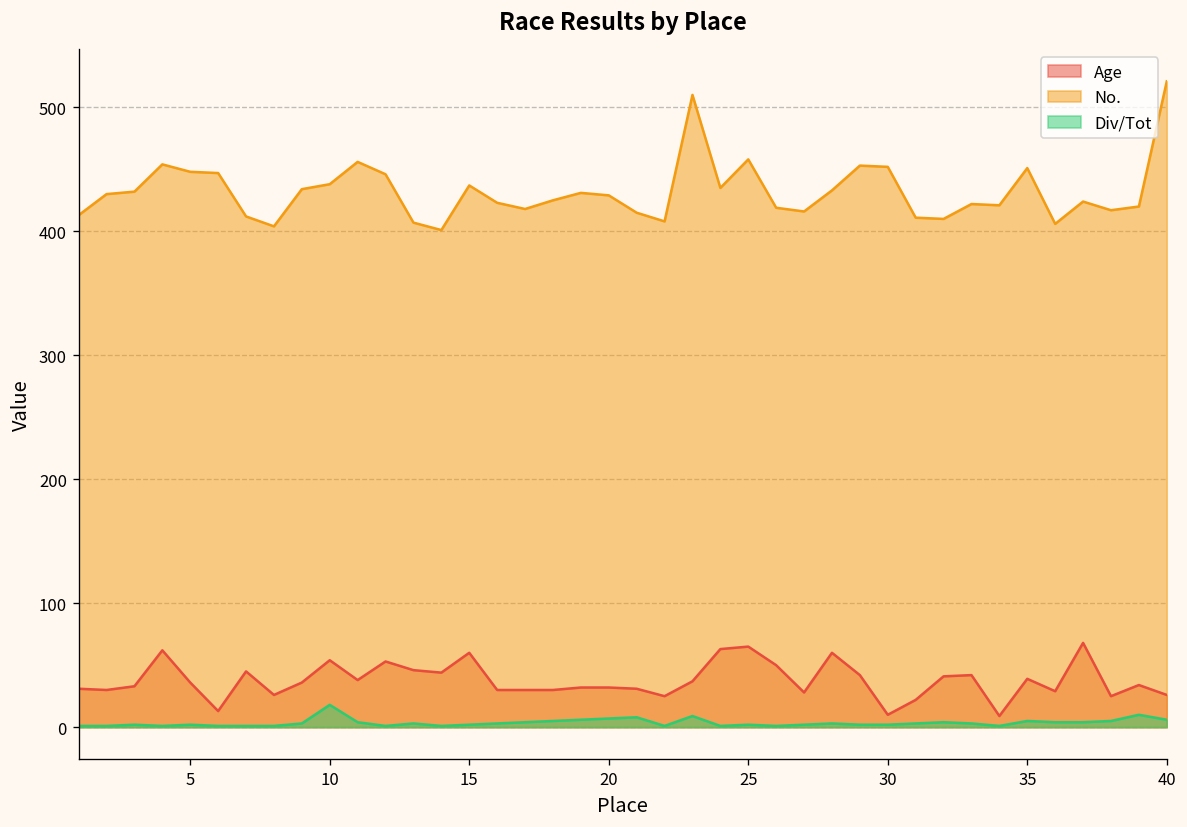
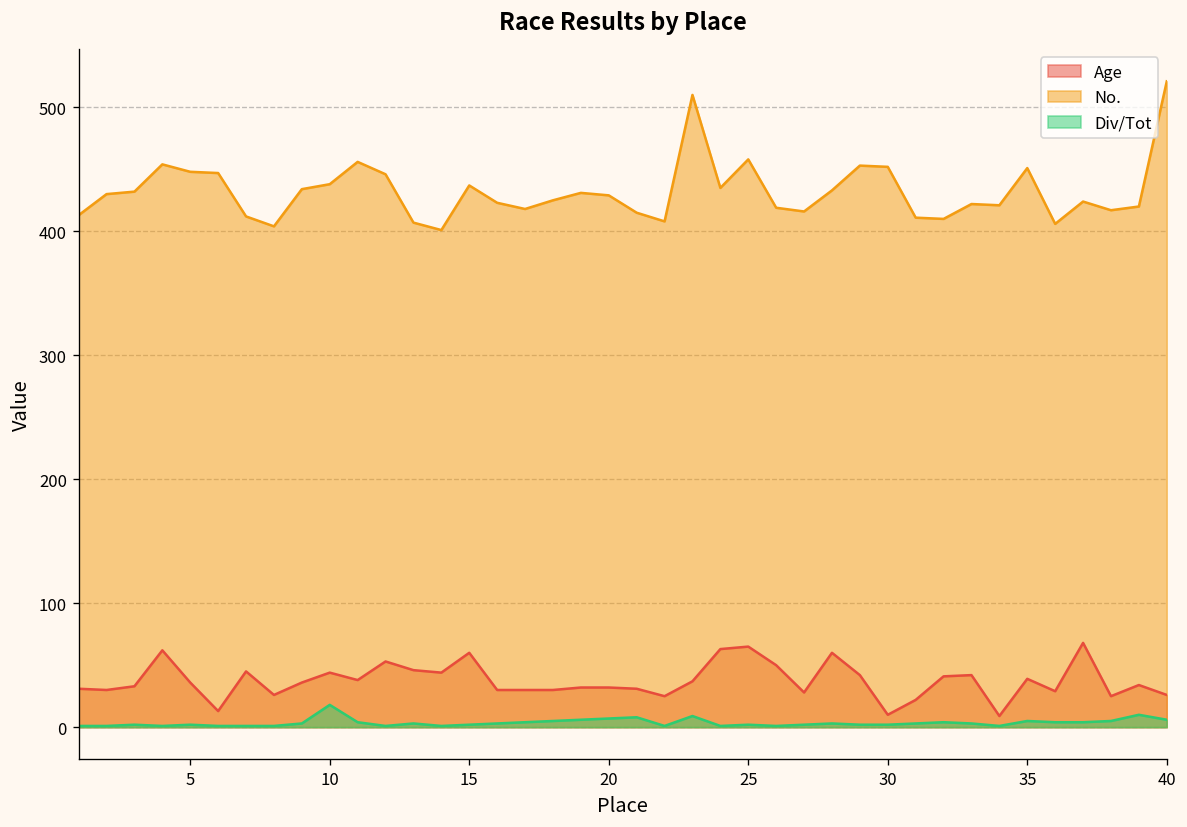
  {
    "Age": {
      "5": 36,
-     "10": 54,
+     "10": 44,
      "15": 60,
      "20": 32,
      "25": 65,
      "30": 10,
      "35": 39,
      "40": 26
    },
    "No.": {
      "5": 448,
      "10": 438,
      "15": 437,
      "20": 429,
      "25": 458,
      "30": 452,
      "35": 451,
      "40": 521
    },
    "Div/Tot": {
      "5": 2,
      "10": 18,
      "15": 2,
      "20": 7,
      "25": 2,
      "30": 2,
      "35": 5,
      "40": 6
    }
  }
